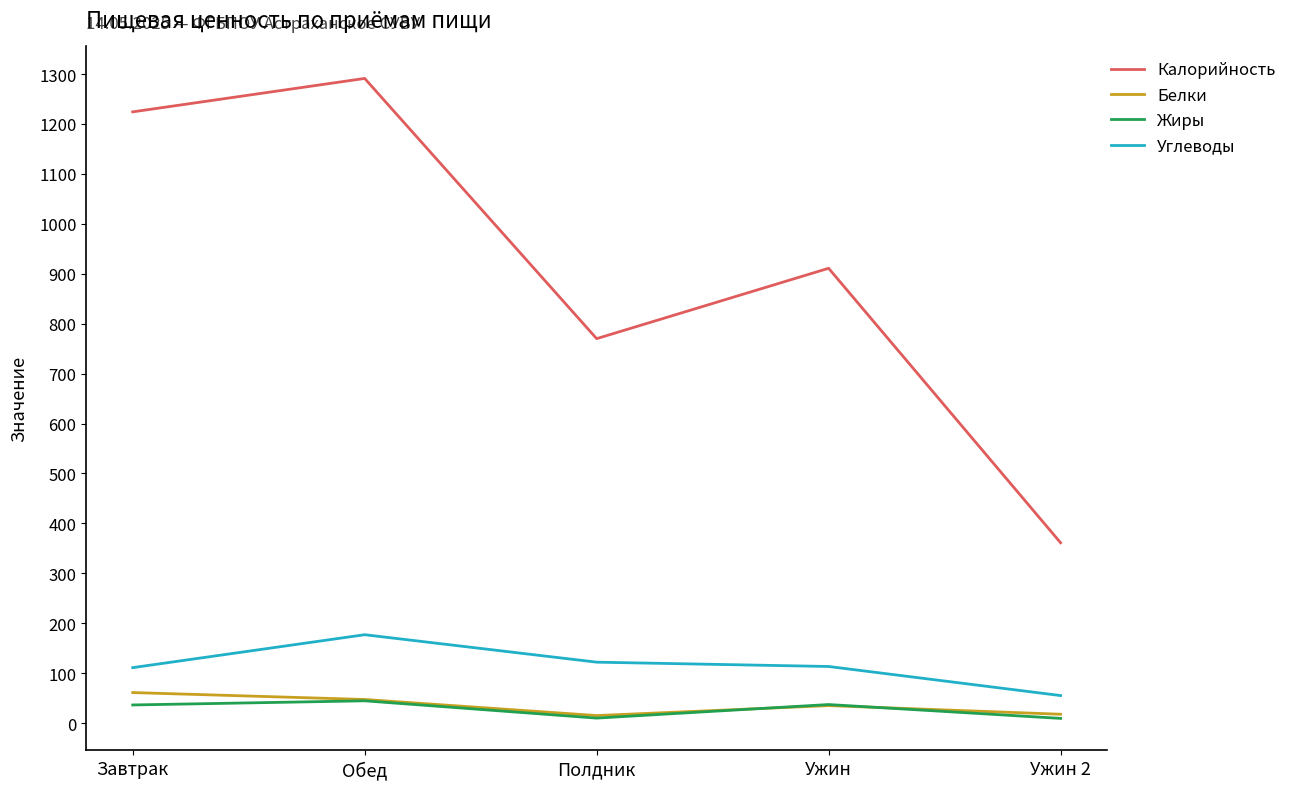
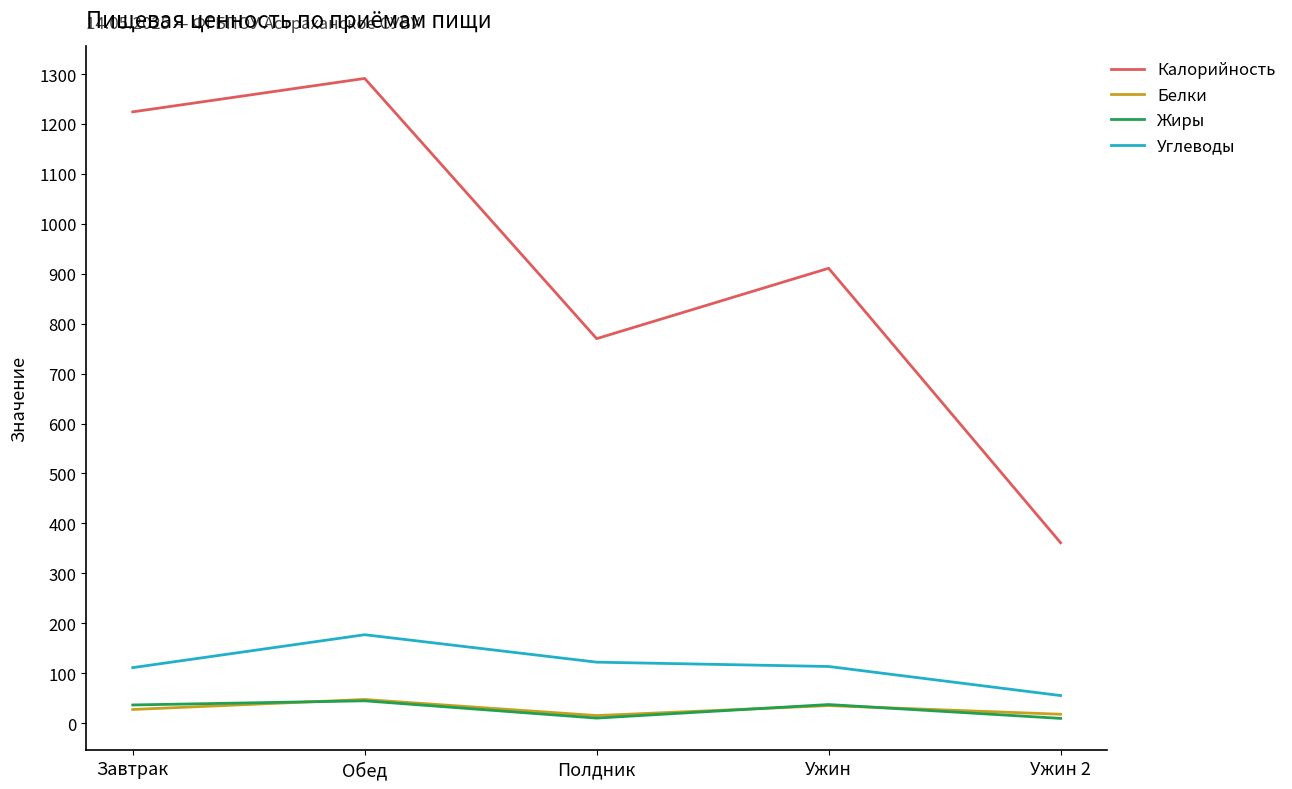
  {
    "Калорийность": {
      "Завтрак": 1220,
      "Обед": 1290,
      "Полдник": 770,
      "Ужин": 910,
      "Ужин 2": 360
    },
    "Белки": {
-     "Завтрак": 60,
+     "Завтрак": 30,
      "Ужин 2": 20
    },
    "Жиры": {
      "Завтрак": 40,
      "Ужин 2": 10
    },
    "Углеводы": {
      "Завтрак": 110,
      "Обед": 180,
      "Полдник": 120,
      "Ужин": 110,
      "Ужин 2": 60
    }
  }
